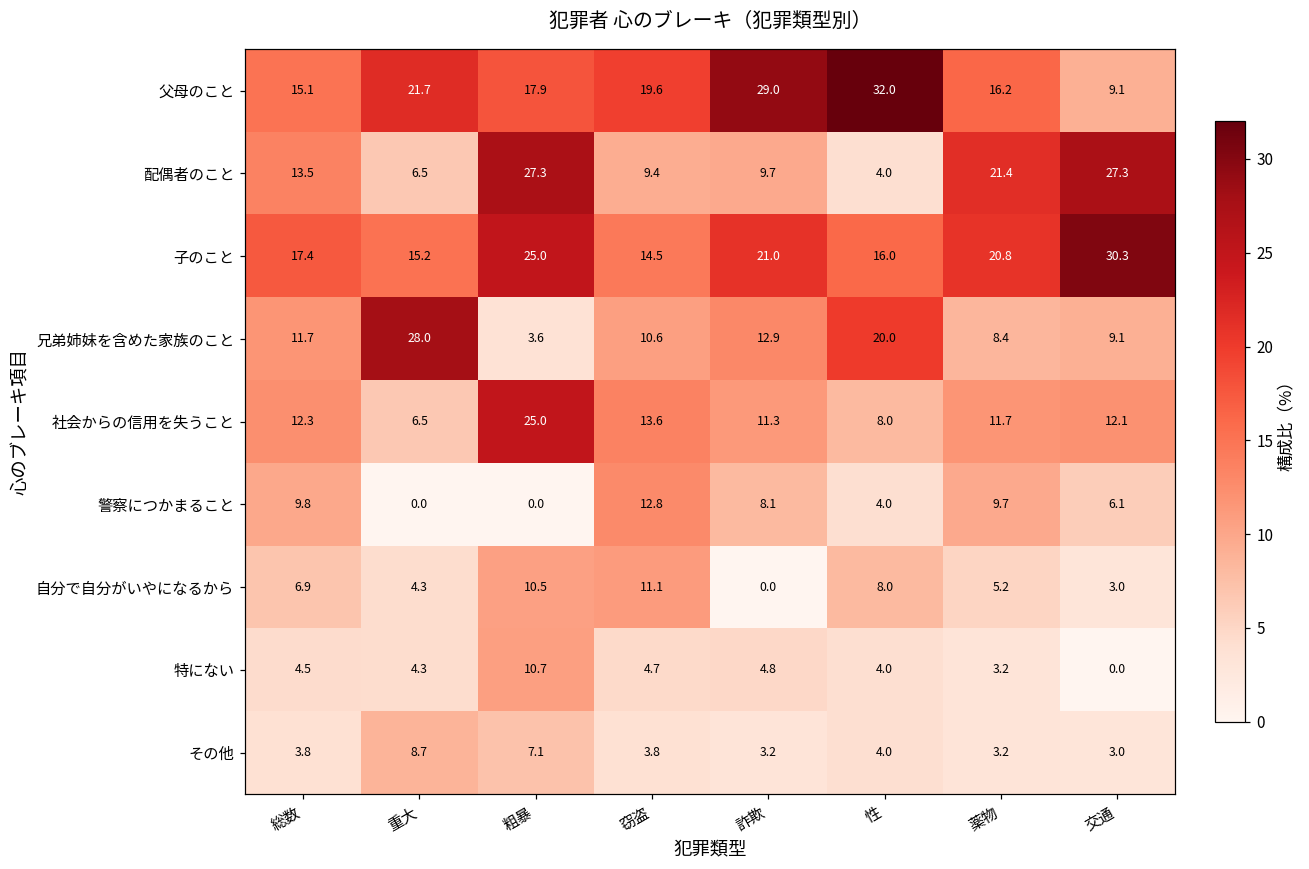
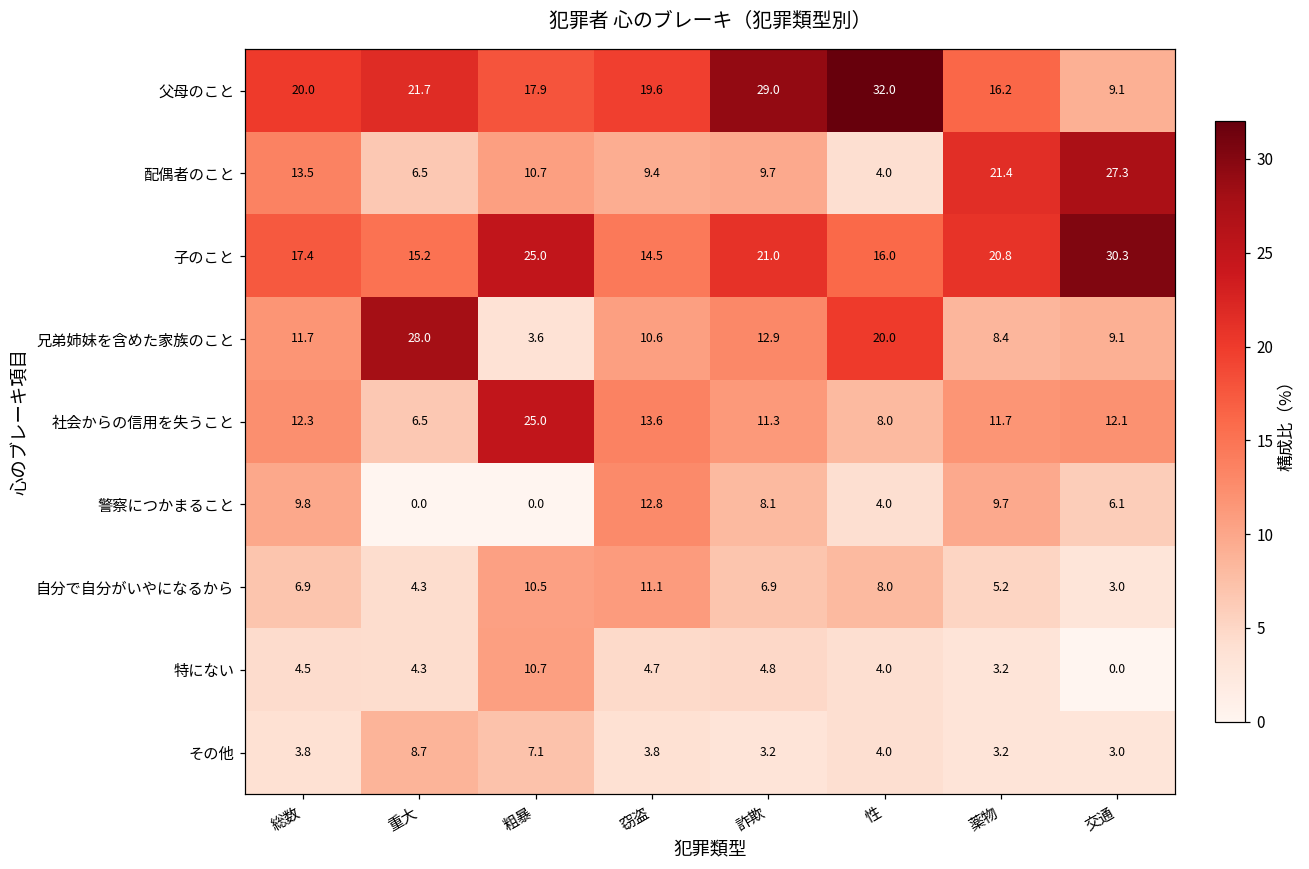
  {
    "父母のこと": {
-     "総数": 15.1,
+     "総数": 20.0,
      "重大": 21.7,
      "粗暴": 17.9,
      "窃盗": 19.6,
      "詐欺": 29.0,
      "性": 32.0,
      "薬物": 16.2,
      "交通": 9.1
    },
    "配偶者のこと": {
      "総数": 13.5,
      "重大": 6.5,
-     "粗暴": 27.3,
+     "粗暴": 10.7,
      "窃盗": 9.4,
      "詐欺": 9.7,
      "性": 4.0,
      "薬物": 21.4,
      "交通": 27.3
    },
    "子のこと": {
      "総数": 17.4,
      "重大": 15.2,
      "粗暴": 25.0,
      "窃盗": 14.5,
      "詐欺": 21.0,
      "性": 16.0,
      "薬物": 20.8,
      "交通": 30.3
    },
    "兄弟姉妹を含めた家族のこと": {
      "総数": 11.7,
      "重大": 28.0,
      "粗暴": 3.6,
      "窃盗": 10.6,
      "詐欺": 12.9,
      "性": 20.0,
      "薬物": 8.4,
      "交通": 9.1
    },
    "社会からの信用を失うこと": {
      "総数": 12.3,
      "重大": 6.5,
      "粗暴": 25.0,
      "窃盗": 13.6,
      "詐欺": 11.3,
      "性": 8.0,
      "薬物": 11.7,
      "交通": 12.1
    },
    "警察につかまること": {
      "総数": 9.8,
      "重大": 0.0,
      "粗暴": 0.0,
      "窃盗": 12.8,
      "詐欺": 8.1,
      "性": 4.0,
      "薬物": 9.7,
      "交通": 6.1
    },
    "自分で自分がいやになるから": {
      "総数": 6.9,
      "重大": 4.3,
      "粗暴": 10.5,
      "窃盗": 11.1,
-     "詐欺": 0.0,
+     "詐欺": 6.9,
      "性": 8.0,
      "薬物": 5.2,
      "交通": 3.0
    },
    "特にない": {
      "総数": 4.5,
      "重大": 4.3,
      "粗暴": 10.7,
      "窃盗": 4.7,
      "詐欺": 4.8,
      "性": 4.0,
      "薬物": 3.2,
      "交通": 0.0
    },
    "その他": {
      "総数": 3.8,
      "重大": 8.7,
      "粗暴": 7.1,
      "窃盗": 3.8,
      "詐欺": 3.2,
      "性": 4.0,
      "薬物": 3.2,
      "交通": 3.0
    }
  }
